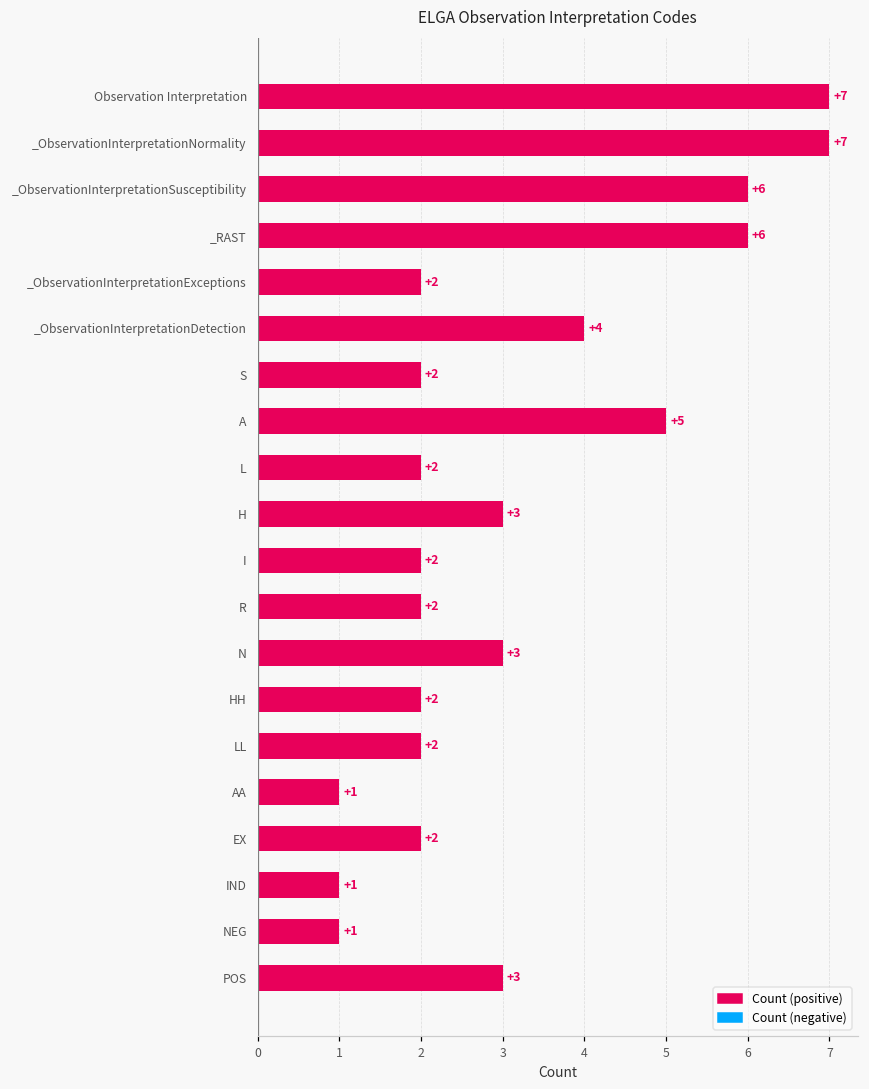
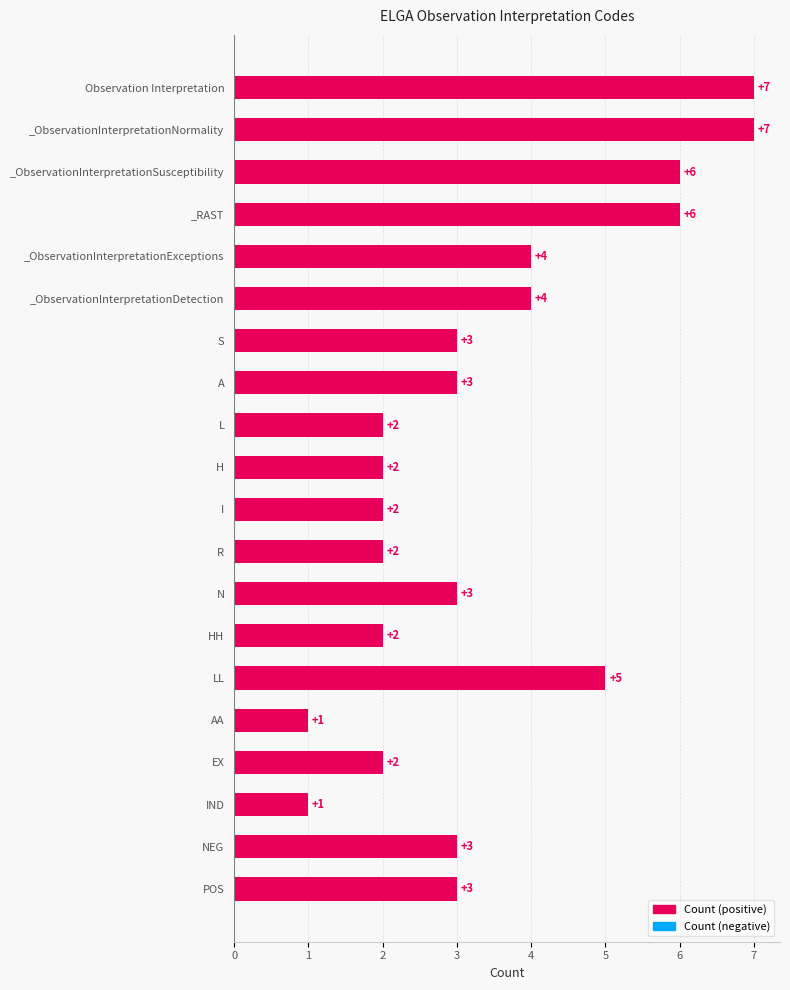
  {
    "Observation Interpretation": "+7",
    "_ObservationInterpretationNormality": "+7",
    "_ObservationInterpretationSusceptibility": "+6",
    "_RAST": "+6",
-   "_ObservationInterpretationExceptions": "+2",
+   "_ObservationInterpretationExceptions": "+4",
    "_ObservationInterpretationDetection": "+4",
-   "S": "+2",
-   "A": "+5",
+   "S": "+3",
+   "A": "+3",
    "L": "+2",
-   "H": "+3",
+   "H": "+2",
    "I": "+2",
    "R": "+2",
    "N": "+3",
    "HH": "+2",
-   "LL": "+2",
+   "LL": "+5",
    "AA": "+1",
    "EX": "+2",
    "IND": "+1",
-   "NEG": "+1",
+   "NEG": "+3",
    "POS": "+3"
  }
